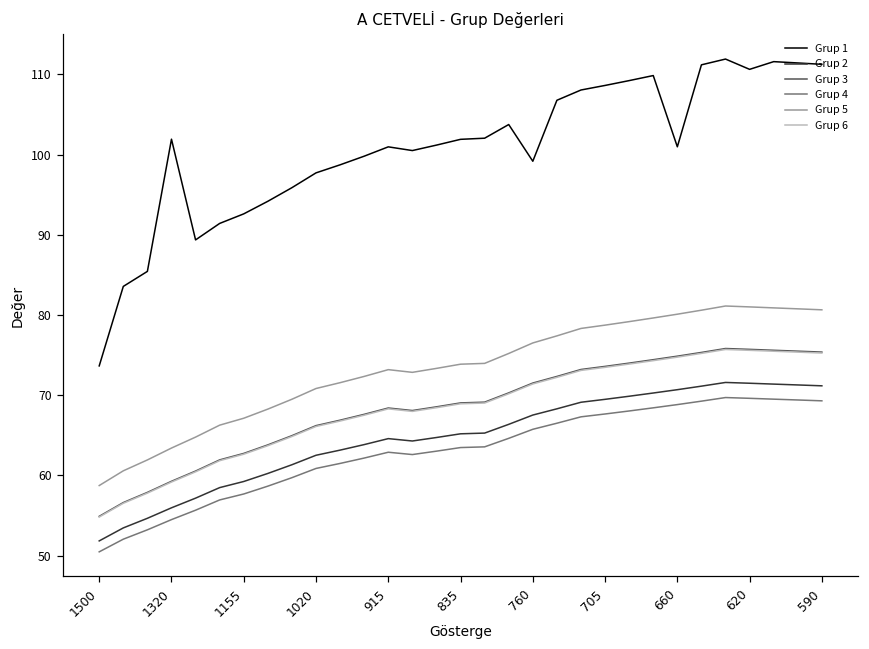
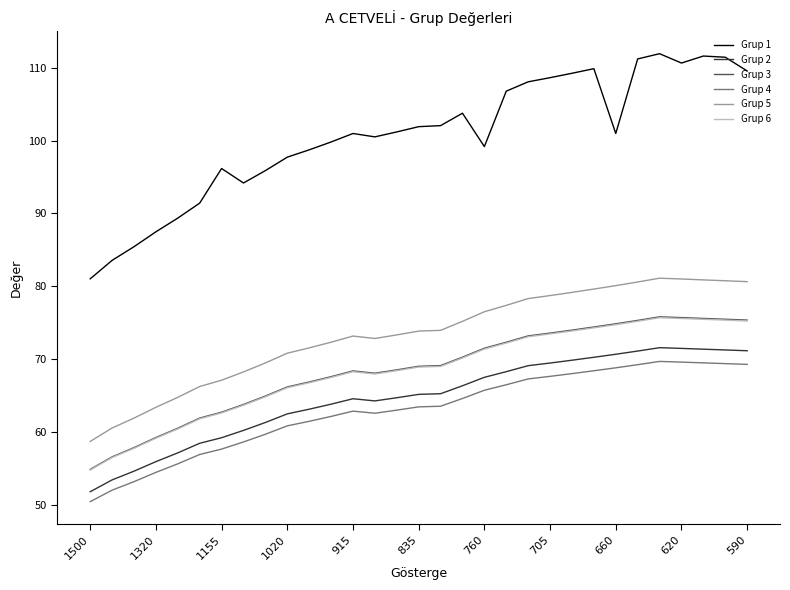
  {
    "Grup 1": {
-     "1500": 74,
-     "1320": 102,
-     "1155": 93,
+     "1500": 81,
+     "1320": 87,
+     "1155": 96,
      "1020": 98,
      "915": 101,
      "835": 102,
      "760": 99,
      "705": 109,
      "660": 101,
      "620": 111,
-     "590": 111
+     "590": 110
    }
  }
